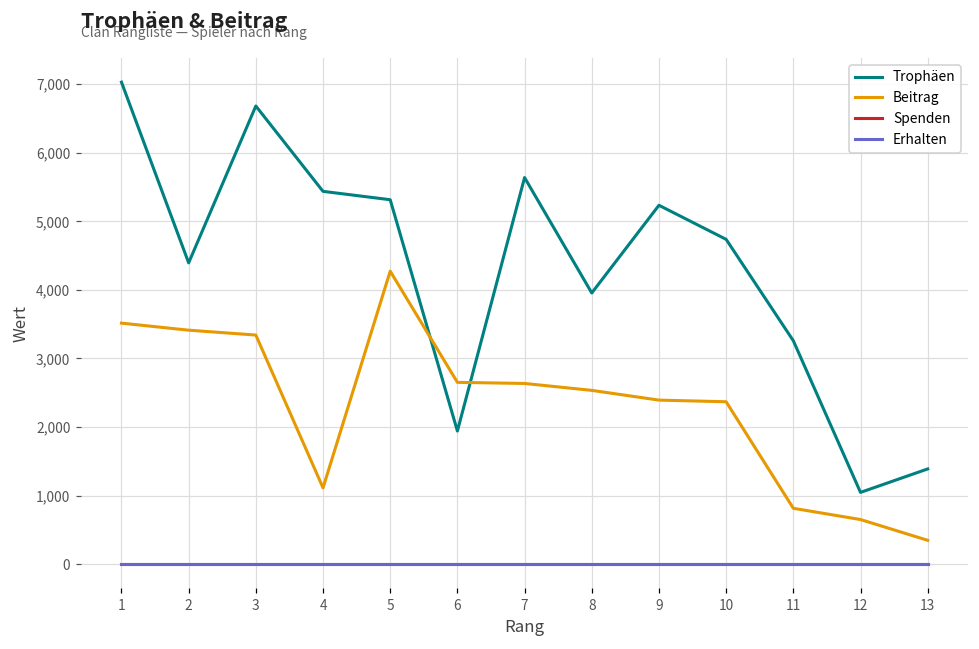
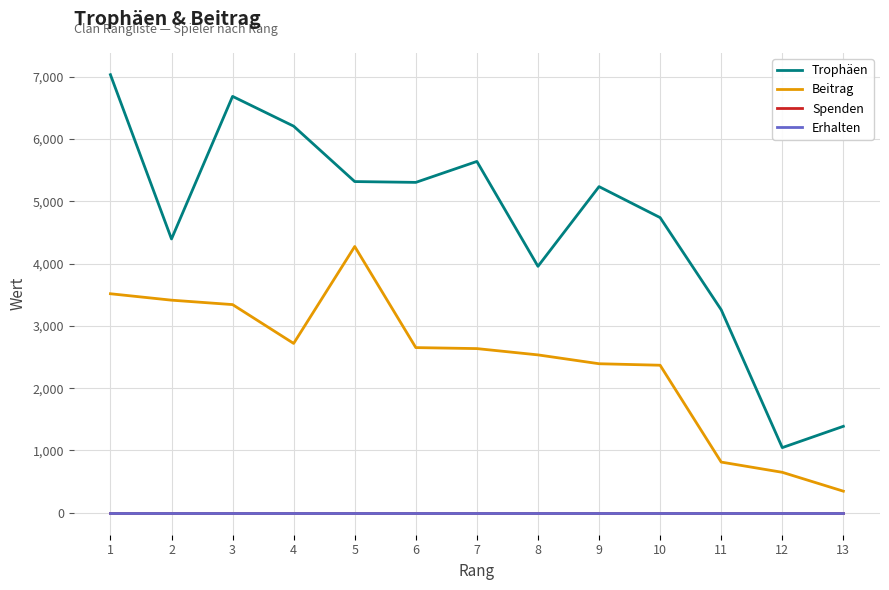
  {
    "Trophäen": {
      "1": "7,000",
      "2": "4,400",
      "3": "6,700",
-     "4": "5,400",
+     "4": "6,200",
      "5": "5,300",
-     "6": "1,900",
+     "6": "5,300",
      "7": "5,600",
      "8": "4,000",
      "9": "5,200",
      "10": "4,700",
      "11": "3,300",
      "12": "1,000",
      "13": "1,400"
    },
    "Beitrag": {
      "1": "3,500",
      "2": "3,400",
      "3": "3,300",
-     "4": "1,100",
+     "4": "2,700",
      "5": "4,300",
      "6": "2,700",
      "7": "2,600",
      "8": "2,500",
      "9": "2,400",
      "10": "2,400",
      "11": "800",
      "12": "700",
      "13": "300"
    },
    "Erhalten": {
      "1": "0",
      "2": "0",
      "3": "0",
      "4": "0",
      "5": "0",
      "6": "0",
      "7": "0",
      "8": "0",
      "9": "0",
      "10": "0",
      "11": "0",
      "12": "0",
      "13": "0"
    }
  }
